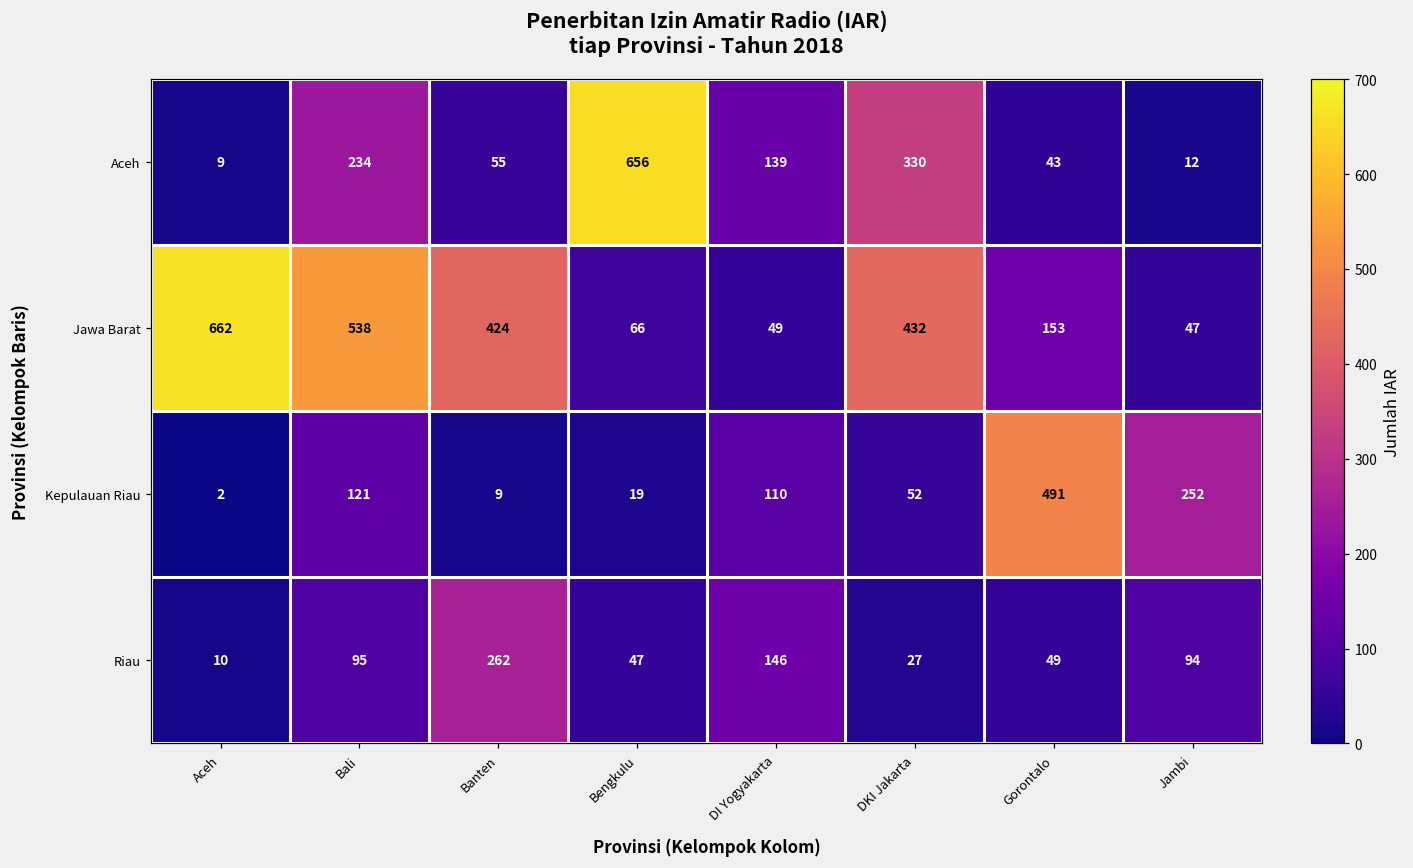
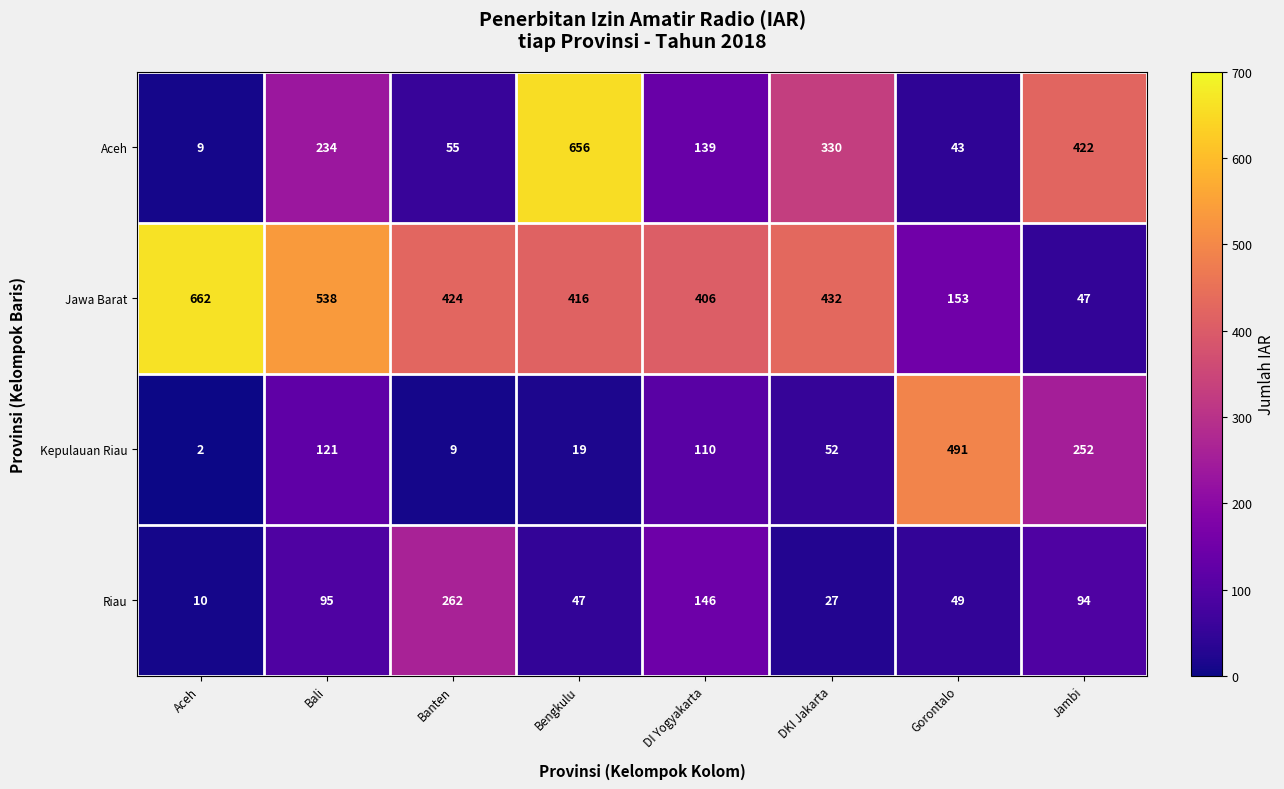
  {
    "Aceh": {
      "Aceh": 9,
      "Bali": 234,
      "Banten": 55,
      "Bengkulu": 656,
      "DI Yogyakarta": 139,
      "DKI Jakarta": 330,
      "Gorontalo": 43,
-     "Jambi": 12
+     "Jambi": 422
    },
    "Jawa Barat": {
      "Aceh": 662,
      "Bali": 538,
      "Banten": 424,
-     "Bengkulu": 66,
-     "DI Yogyakarta": 49,
+     "Bengkulu": 416,
+     "DI Yogyakarta": 406,
      "DKI Jakarta": 432,
      "Gorontalo": 153,
      "Jambi": 47
    },
    "Kepulauan Riau": {
      "Aceh": 2,
      "Bali": 121,
      "Banten": 9,
      "Bengkulu": 19,
      "DI Yogyakarta": 110,
      "DKI Jakarta": 52,
      "Gorontalo": 491,
      "Jambi": 252
    },
    "Riau": {
      "Aceh": 10,
      "Bali": 95,
      "Banten": 262,
      "Bengkulu": 47,
      "DI Yogyakarta": 146,
      "DKI Jakarta": 27,
      "Gorontalo": 49,
      "Jambi": 94
    }
  }
